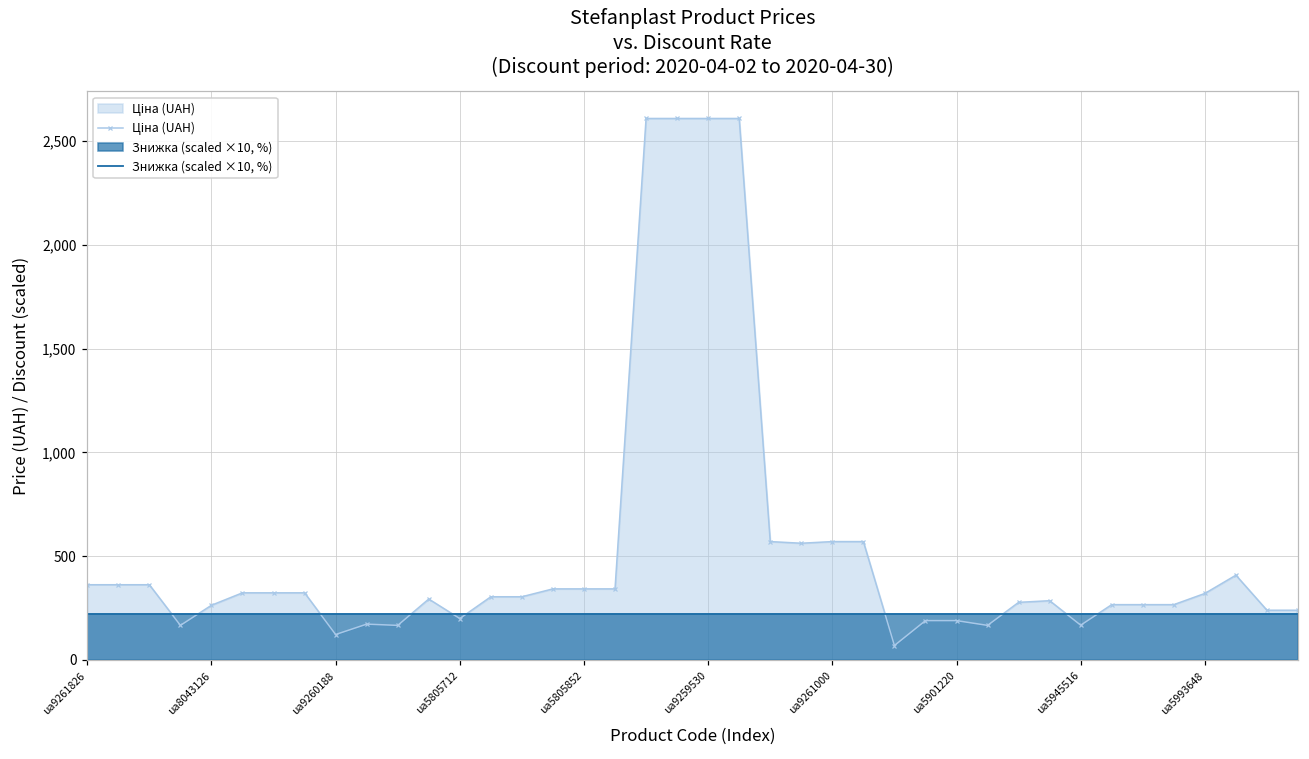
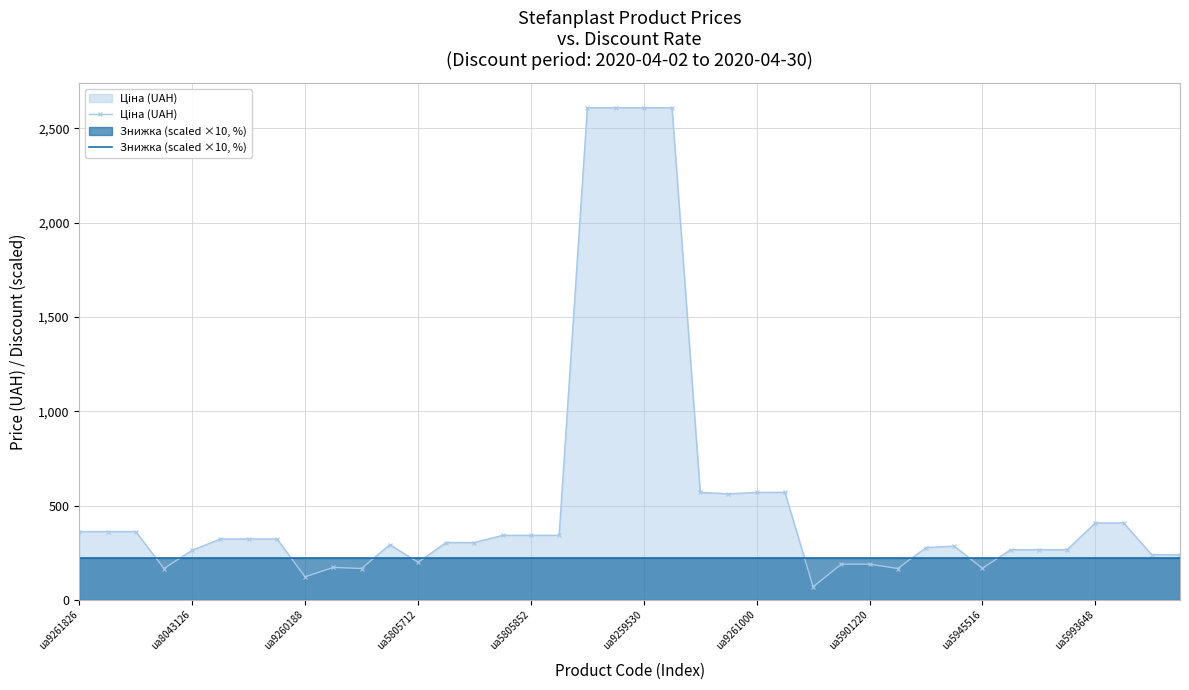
  {
    "Ціна (UAH)": {
      "ua9261826": "360",
      "ua8043126": "260",
      "ua9260188": "120",
      "ua5805712": "200",
      "ua5805852": "340",
      "ua9259530": "2,610",
      "ua9261000": "570",
      "ua5901220": "190",
      "ua5945516": "170",
-     "ua5993648": "320"
+     "ua5993648": "410"
    },
    "Знижка (scaled ×10, %)": {
      "ua9261826": "220",
      "ua8043126": "220",
      "ua9260188": "220",
      "ua5805712": "220",
      "ua5805852": "220",
      "ua9259530": "220",
      "ua9261000": "220",
      "ua5901220": "220",
      "ua5945516": "220",
      "ua5993648": "220"
    }
  }
